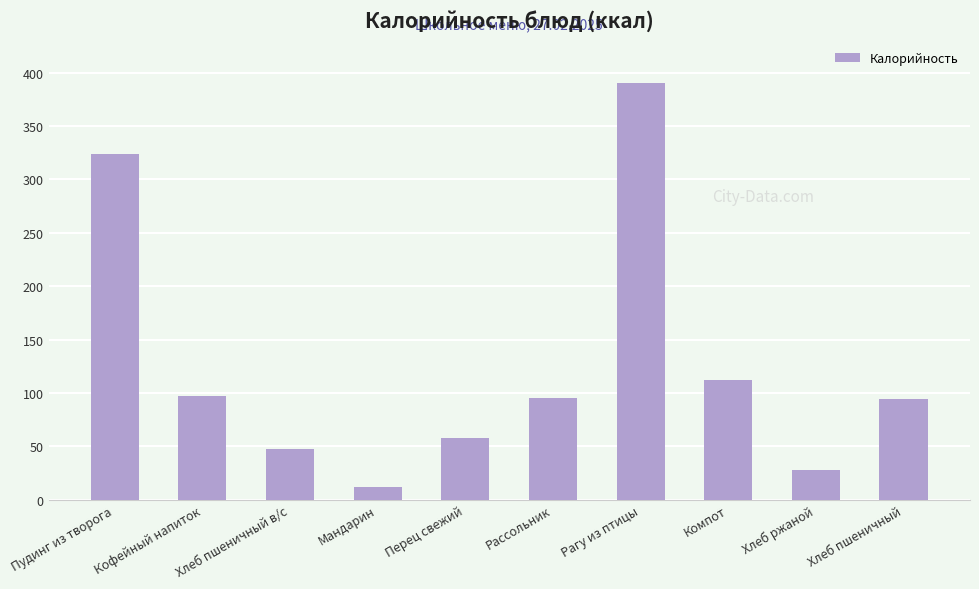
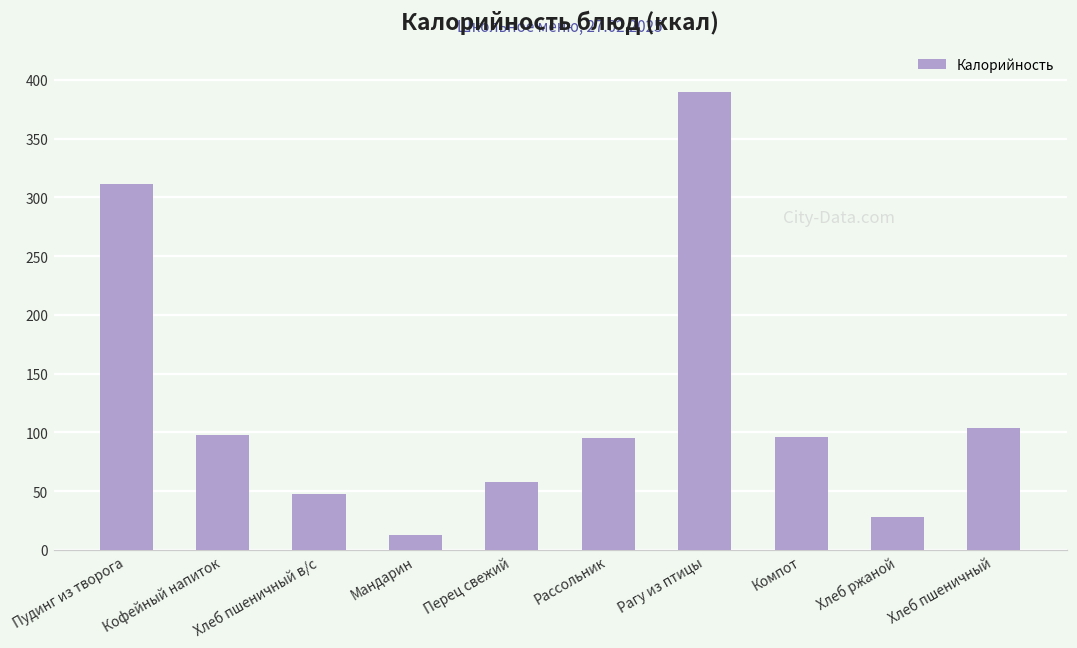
  {
-   "Пудинг из творога": 324,
+   "Пудинг из творога": 311,
    "Кофейный напиток": 98,
    "Хлеб пшеничный в/с": 47,
    "Мандарин": 12,
    "Перец свежий": 58,
    "Рассольник": 96,
    "Рагу из птицы": 390,
-   "Компот": 113,
+   "Компот": 96,
    "Хлеб ржаной": 28,
-   "Хлеб пшеничный": 95
+   "Хлеб пшеничный": 104
  }
